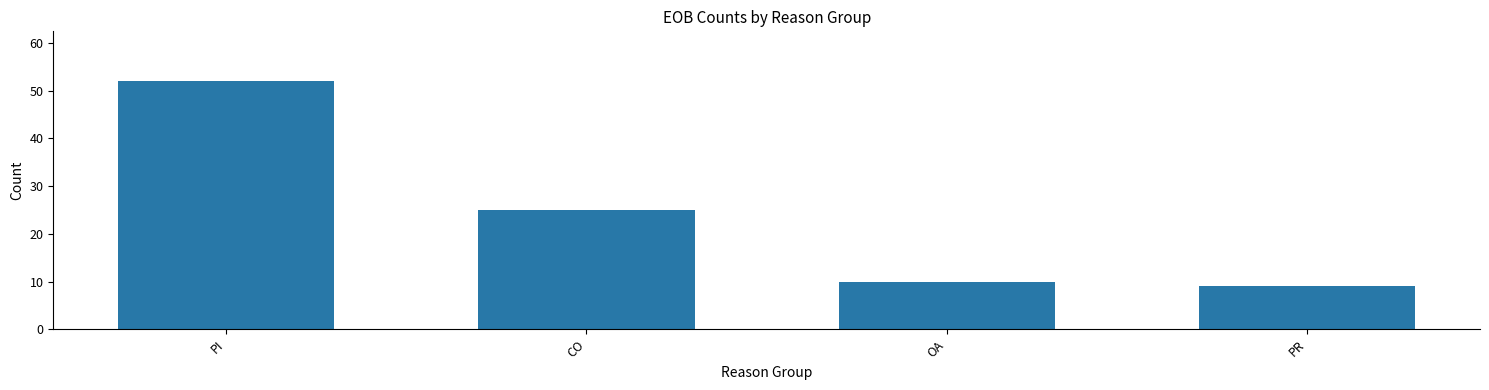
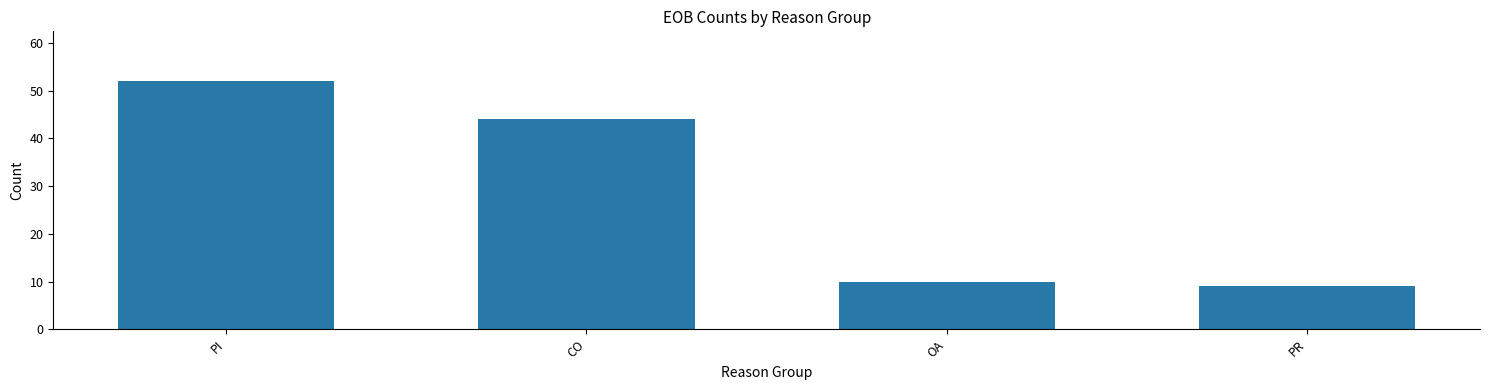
  {
    "PI": 52,
-   "CO": 25,
+   "CO": 44,
    "OA": 10,
    "PR": 9
  }
